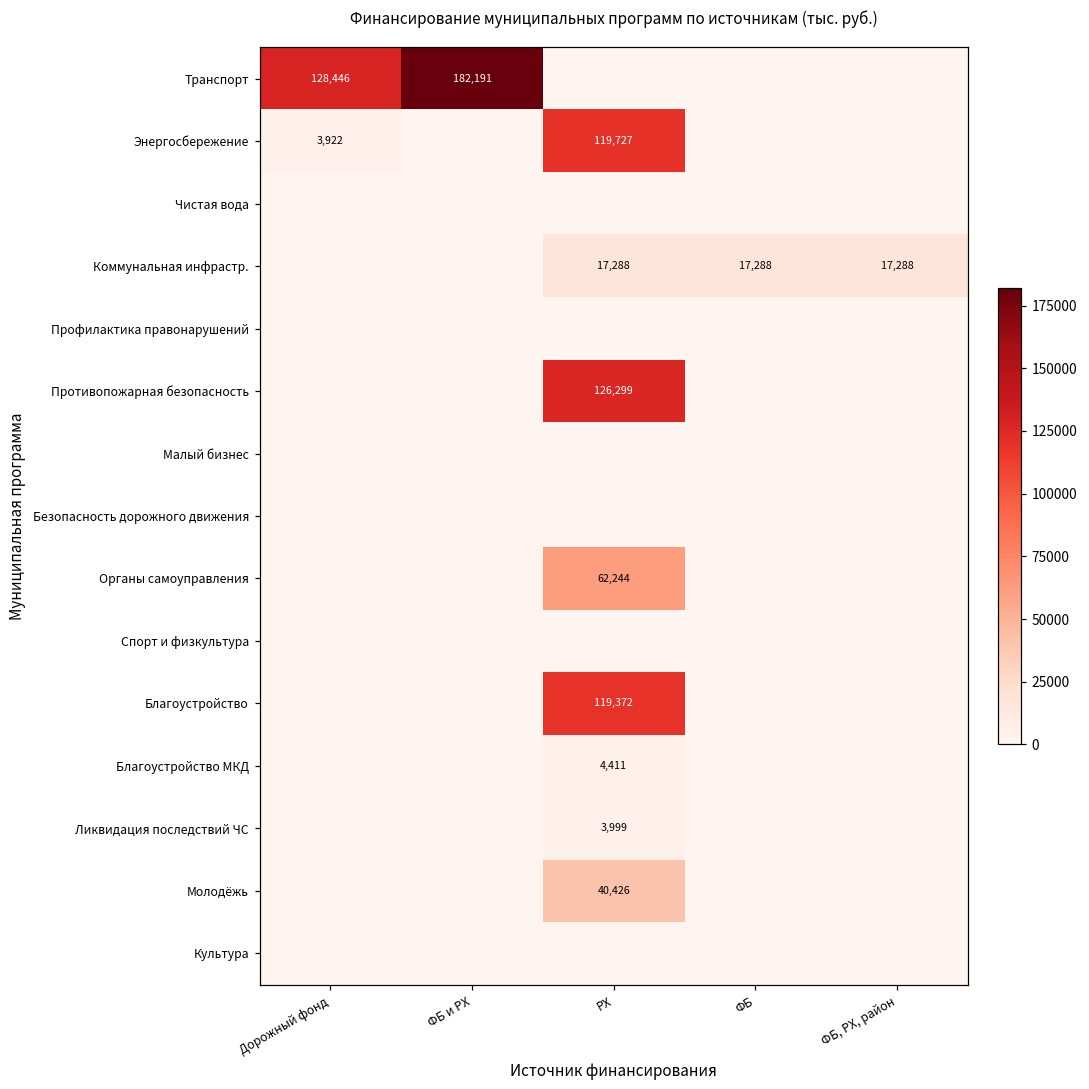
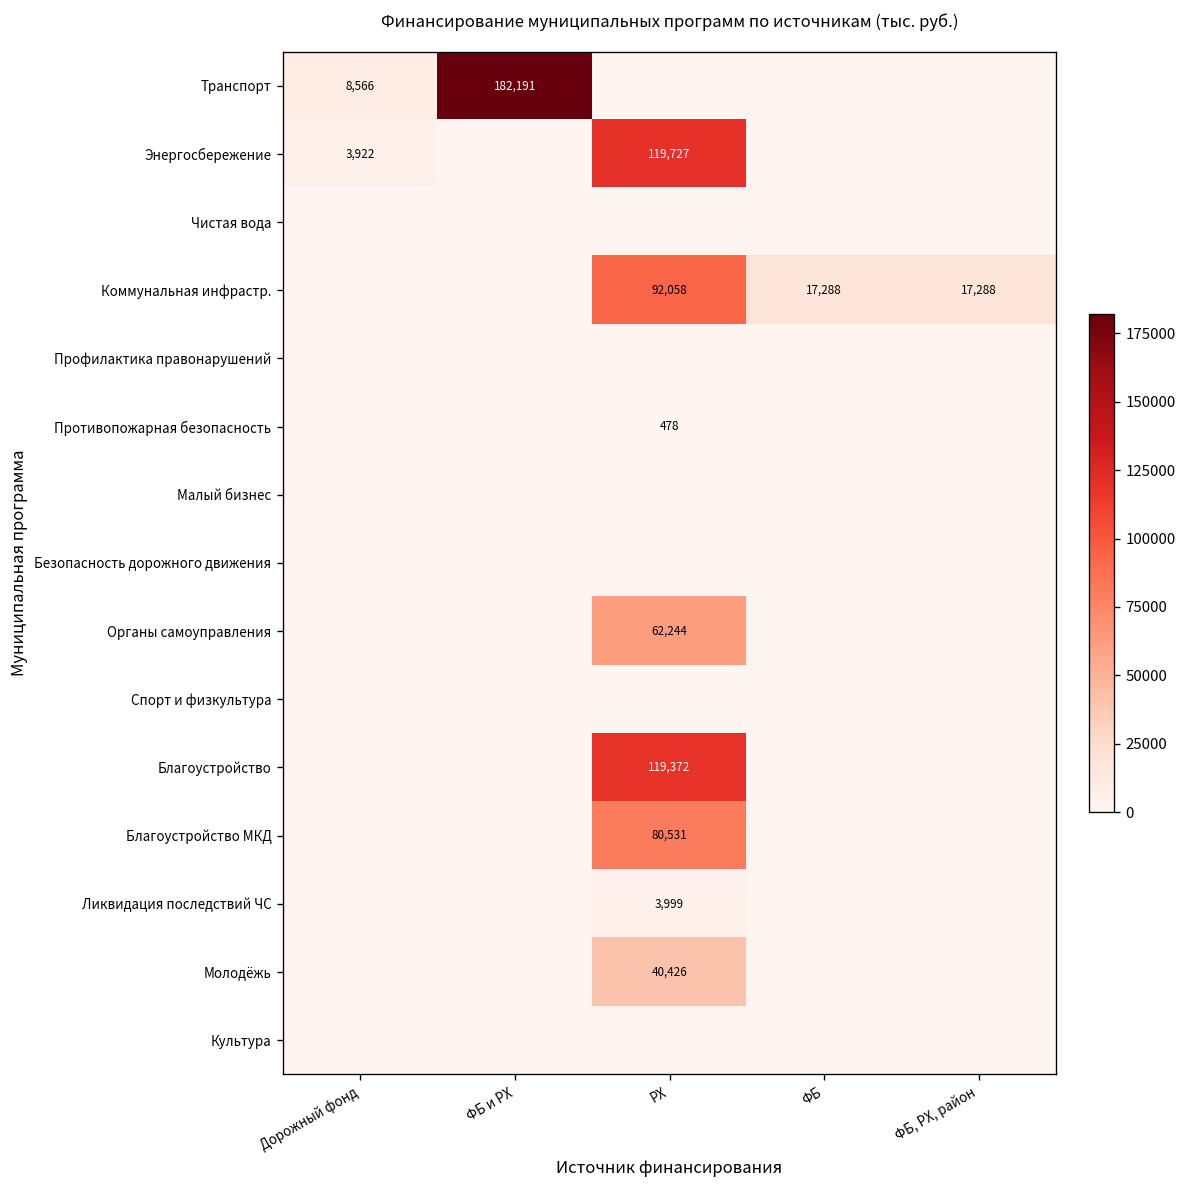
  {
    "Транспорт": {
-     "Дорожный фонд": "128,446",
+     "Дорожный фонд": "8,566",
      "ФБ и РХ": "182,191"
    },
    "Энергосбережение": {
      "Дорожный фонд": "3,922",
      "РХ": "119,727"
    },
    "Коммунальная инфрастр.": {
-     "РХ": "17,288",
+     "РХ": "92,058",
      "ФБ": "17,288",
      "ФБ, РХ, район": "17,288"
    },
    "Противопожарная безопасность": {
-     "РХ": "126,299"
+     "РХ": "478"
    },
    "Органы самоуправления": {
      "РХ": "62,244"
    },
    "Благоустройство": {
      "РХ": "119,372"
    },
    "Благоустройство МКД": {
-     "РХ": "4,411"
+     "РХ": "80,531"
    },
    "Ликвидация последствий ЧС": {
      "РХ": "3,999"
    },
    "Молодёжь": {
      "РХ": "40,426"
    }
  }
